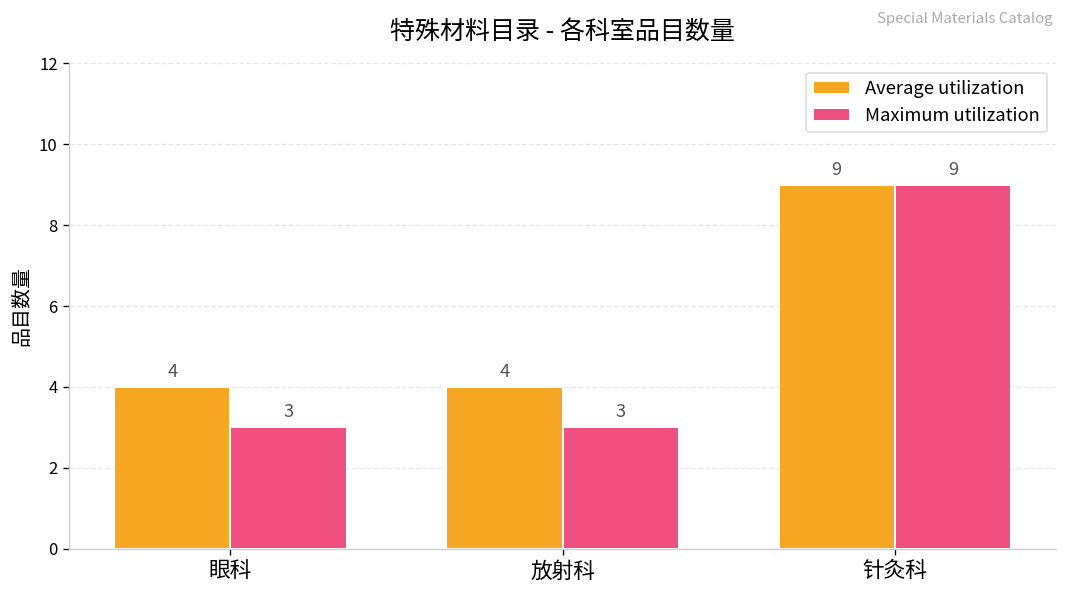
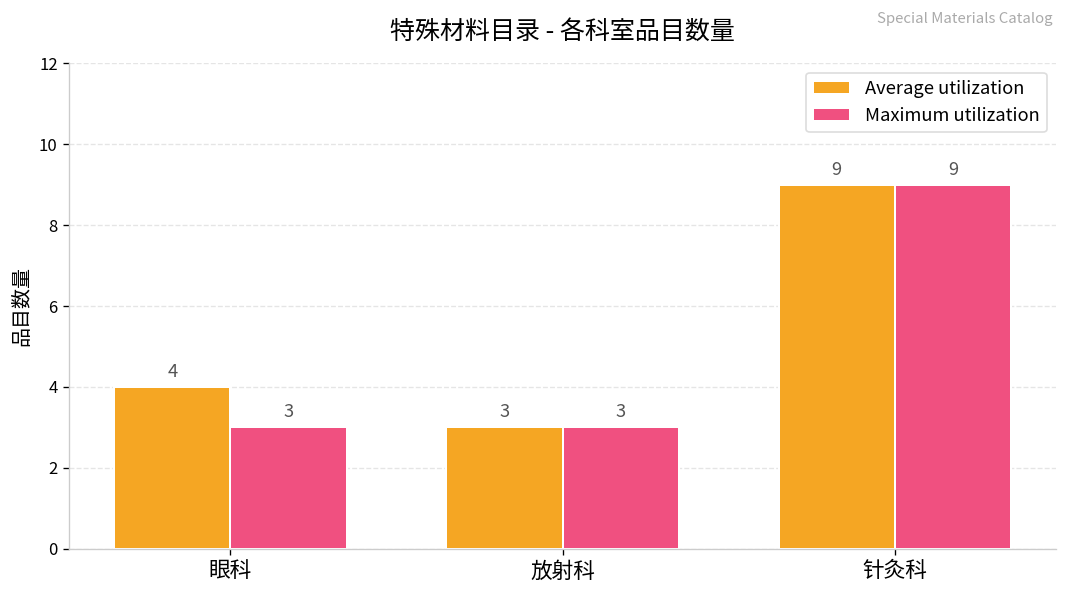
  {
    "Average utilization": {
      "眼科": 4,
-     "放射科": 4,
+     "放射科": 3,
      "针灸科": 9
    },
    "Maximum utilization": {
      "眼科": 3,
      "放射科": 3,
      "针灸科": 9
    }
  }
